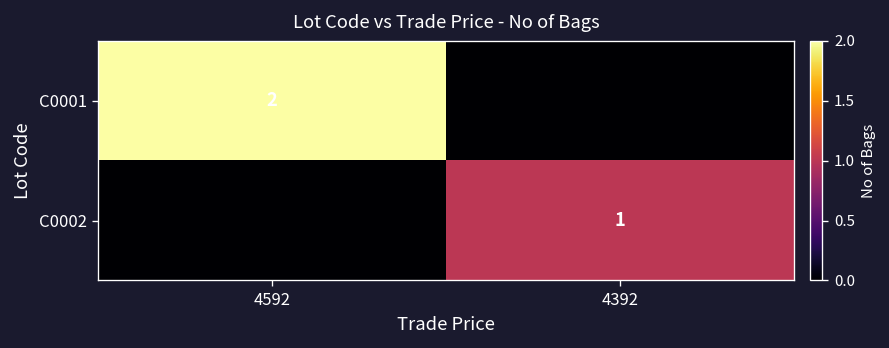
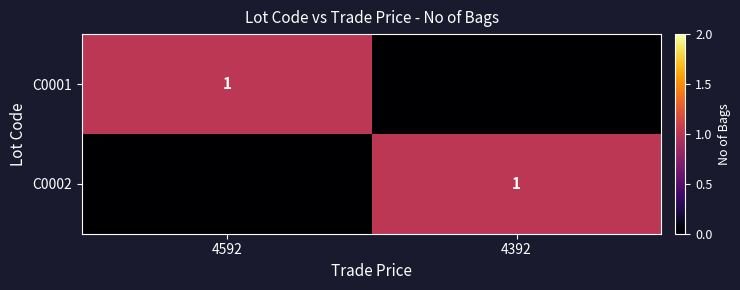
  {
    "C0001": {
-     "4592": 2
+     "4592": 1
    },
    "C0002": {
      "4392": 1
    }
  }
